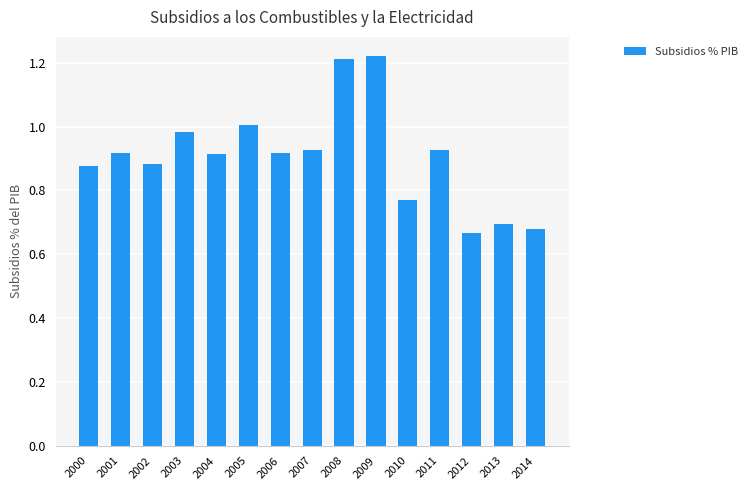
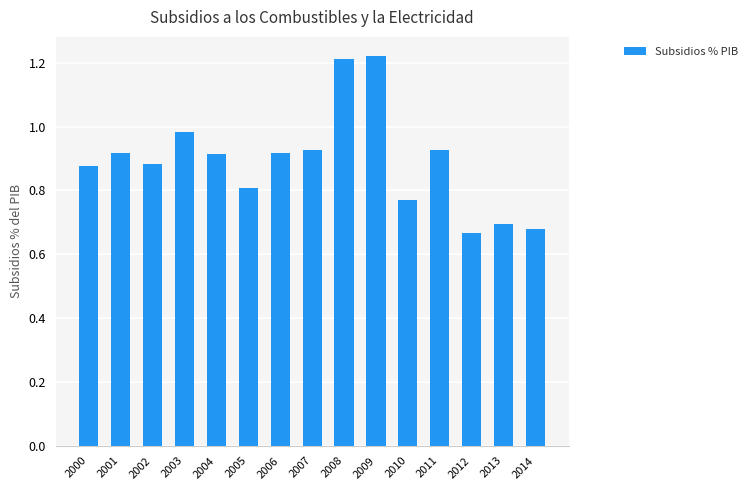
  {
    "2000": 0.88,
    "2001": 0.92,
    "2002": 0.88,
    "2003": 0.98,
    "2004": 0.91,
-   "2005": 1.01,
+   "2005": 0.81,
    "2006": 0.92,
    "2007": 0.93,
    "2008": 1.21,
    "2009": 1.22,
    "2010": 0.77,
    "2011": 0.93,
    "2012": 0.67,
    "2013": 0.69,
    "2014": 0.68
  }
